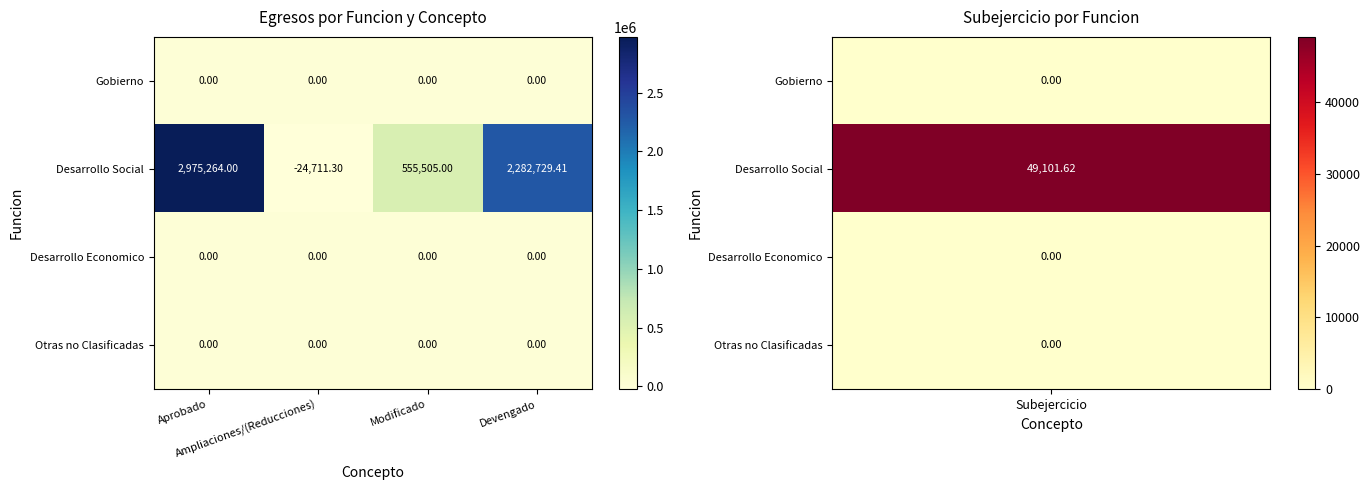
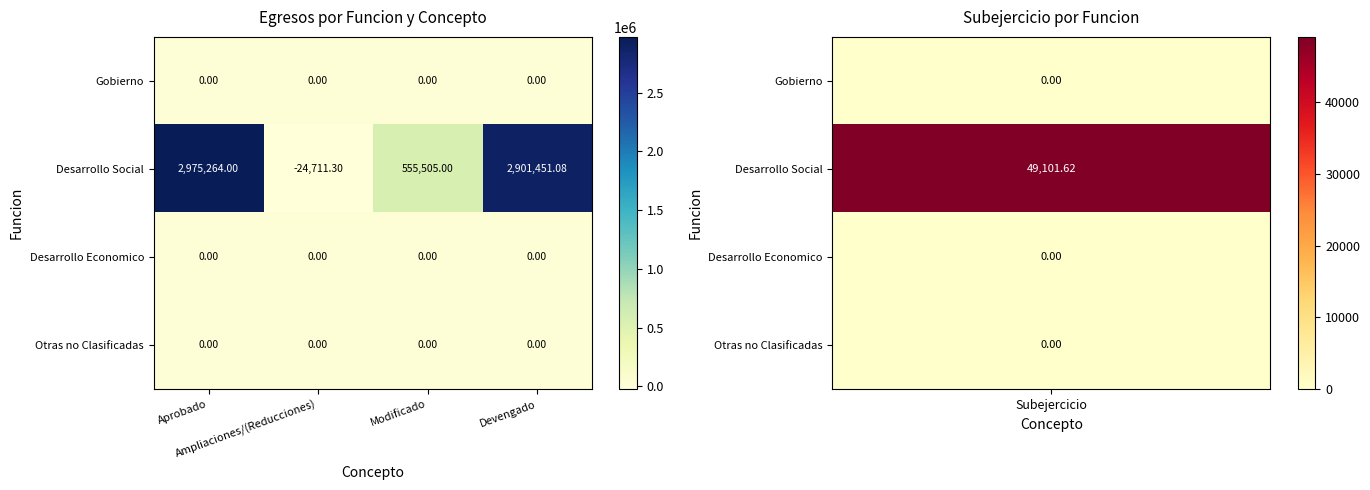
  {
    "Egresos por Funcion y Concepto": {
      "Gobierno": {
        "Aprobado": "0.00",
        "Ampliaciones/(Reducciones)": "0.00",
        "Modificado": "0.00",
        "Devengado": "0.00"
      },
      "Desarrollo Social": {
        "Aprobado": "2,975,264.00",
        "Ampliaciones/(Reducciones)": "-24,711.30",
        "Modificado": "555,505.00",
-       "Devengado": "2,282,729.41"
+       "Devengado": "2,901,451.08"
      },
      "Desarrollo Economico": {
        "Aprobado": "0.00",
        "Ampliaciones/(Reducciones)": "0.00",
        "Modificado": "0.00",
        "Devengado": "0.00"
      },
      "Otras no Clasificadas": {
        "Aprobado": "0.00",
        "Ampliaciones/(Reducciones)": "0.00",
        "Modificado": "0.00",
        "Devengado": "0.00"
      }
    },
    "Subejercicio por Funcion": {
      "Gobierno": {
        "Subejercicio": "0.00"
      },
      "Desarrollo Social": {
        "Subejercicio": "49,101.62"
      },
      "Desarrollo Economico": {
        "Subejercicio": "0.00"
      },
      "Otras no Clasificadas": {
        "Subejercicio": "0.00"
      }
    }
  }
